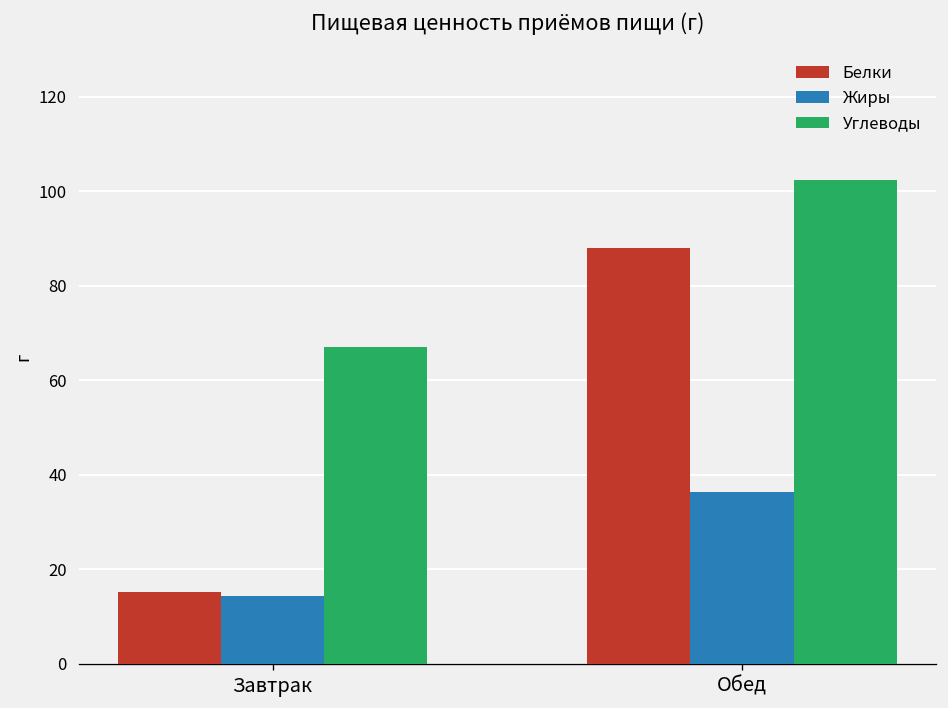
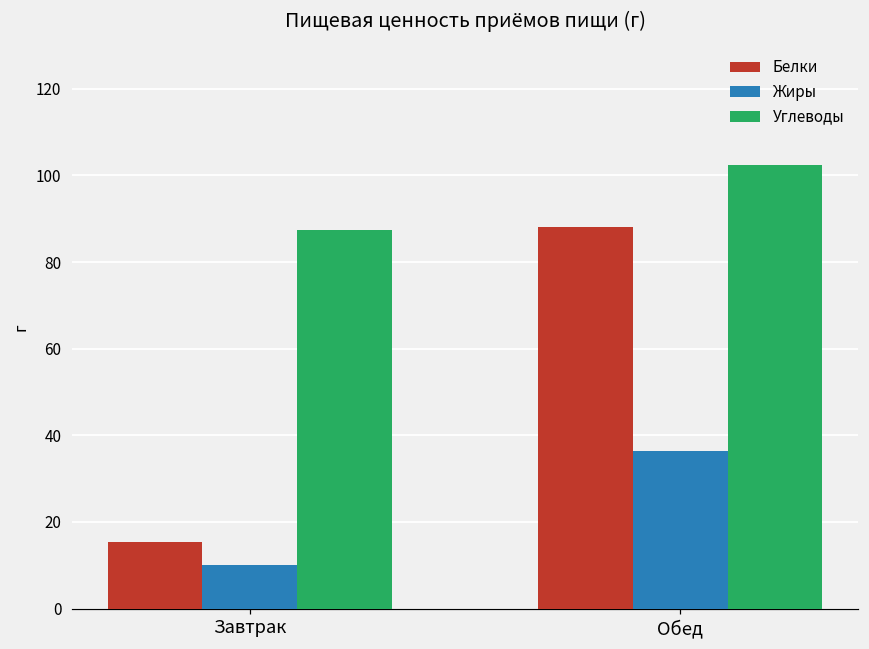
  {
    "Белки": {
      "Завтрак": 15,
      "Обед": 88
    },
    "Жиры": {
-     "Завтрак": 14,
+     "Завтрак": 10,
      "Обед": 36
    },
    "Углеводы": {
-     "Завтрак": 67,
+     "Завтрак": 87,
      "Обед": 102
    }
  }
